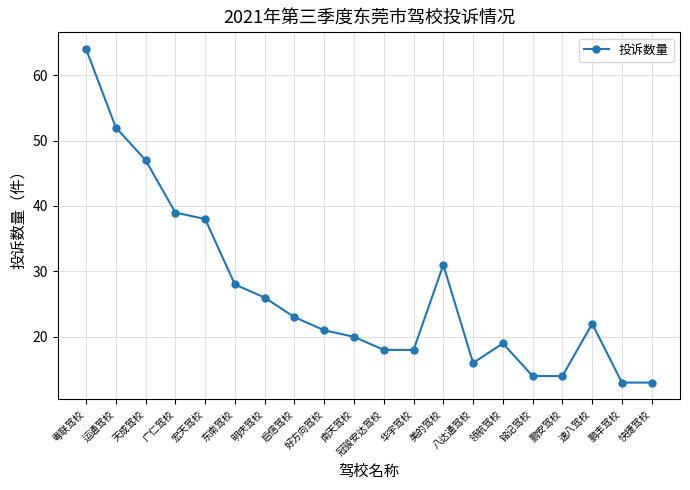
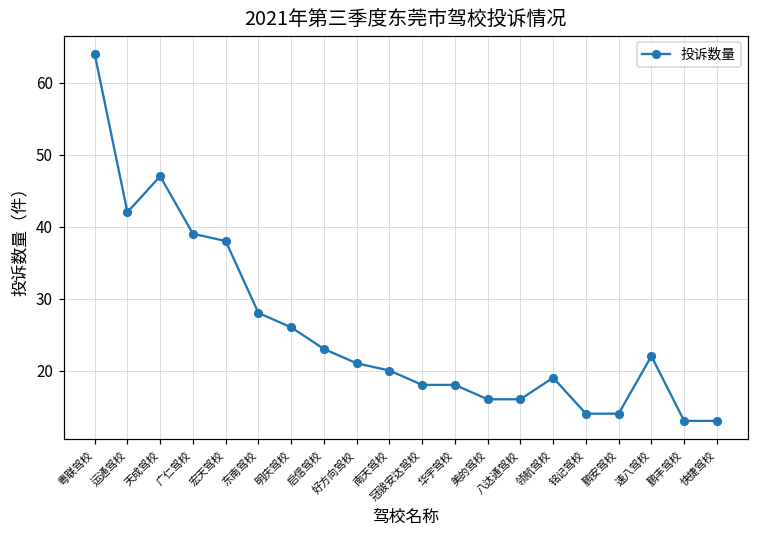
  {
    "粤联驾校": 64,
-   "运通驾校": 52,
+   "运通驾校": 42,
    "天成驾校": 47,
    "广仁驾校": 39,
    "宏天驾校": 38,
    "东南驾校": 28,
    "明庆驾校": 26,
    "启信驾校": 23,
    "好方向驾校": 21,
    "南天驾校": 20,
    "冠骏安达驾校": 18,
    "华宇驾校": 18,
-   "美的驾校": 31,
+   "美的驾校": 16,
    "八达通驾校": 16,
    "领航驾校": 19,
    "铭记驾校": 14,
    "鹏安驾校": 14,
    "速八驾校": 22,
    "鹏丰驾校": 13,
    "快捷驾校": 13
  }
